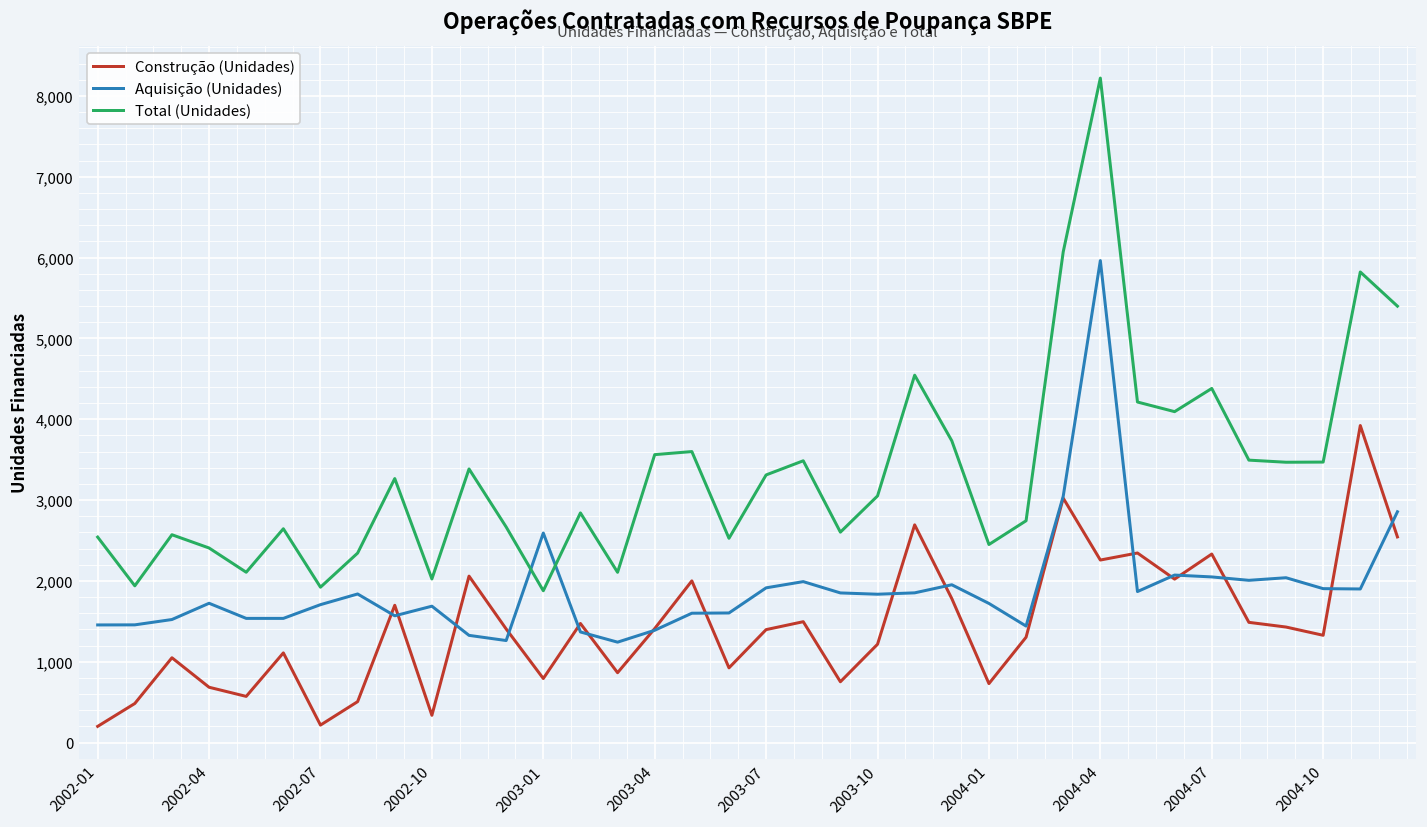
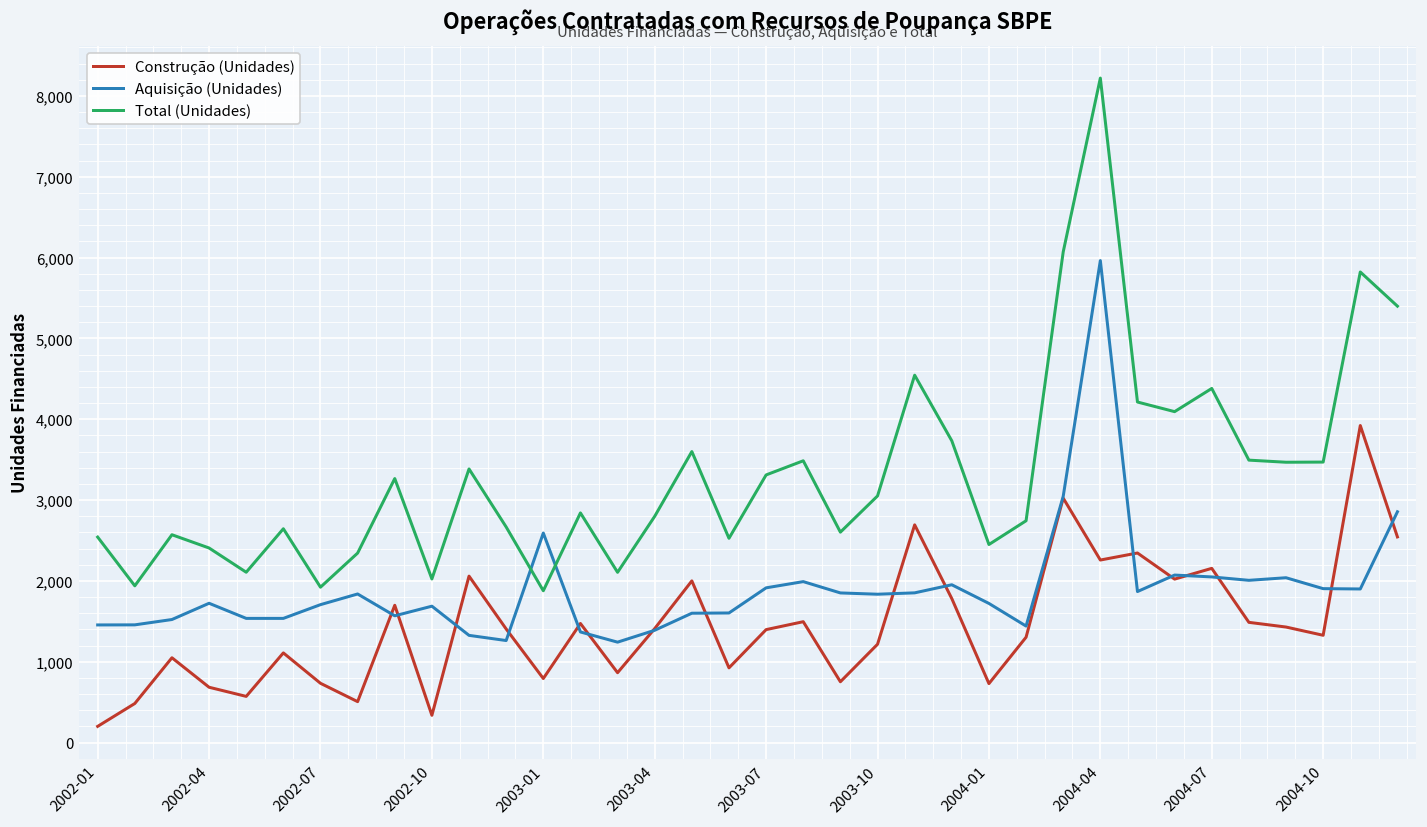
  {
    "Construção (Unidades)": {
      "2002-01": "200",
      "2002-04": "700",
-     "2002-07": "200",
+     "2002-07": "700",
      "2002-10": "300",
      "2003-01": "800",
      "2003-07": "1,400",
      "2003-10": "1,200",
      "2004-01": "700",
      "2004-04": "2,300",
-     "2004-07": "2,300",
+     "2004-07": "2,200",
      "2004-10": "1,300"
    },
    "Aquisição (Unidades)": {
      "2002-01": "1,500",
      "2002-04": "1,700",
      "2002-07": "1,700",
      "2002-10": "1,700",
      "2003-01": "2,600",
      "2003-07": "1,900",
      "2003-10": "1,800",
      "2004-01": "1,700",
      "2004-04": "6,000",
      "2004-07": "2,000",
      "2004-10": "1,900"
    },
    "Total (Unidades)": {
      "2002-01": "2,500",
      "2002-04": "2,400",
      "2002-07": "1,900",
      "2002-10": "2,000",
      "2003-01": "1,900",
-     "2003-04": "3,600",
+     "2003-04": "2,800",
      "2003-07": "3,300",
      "2003-10": "3,100",
      "2004-01": "2,500",
      "2004-04": "8,200",
      "2004-07": "4,400",
      "2004-10": "3,500"
    }
  }
